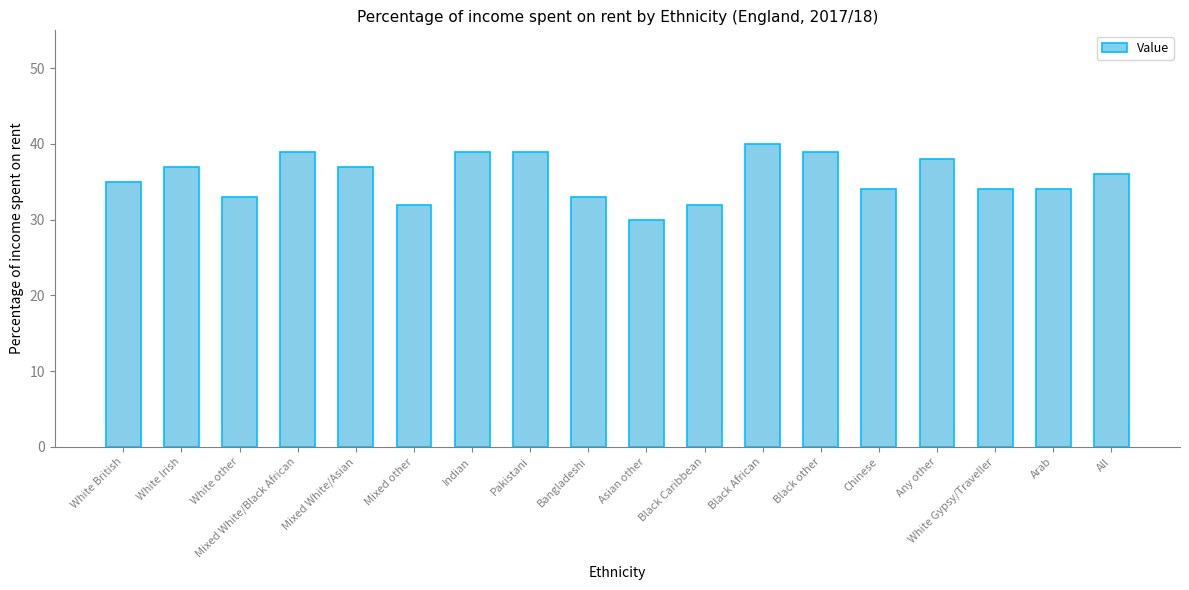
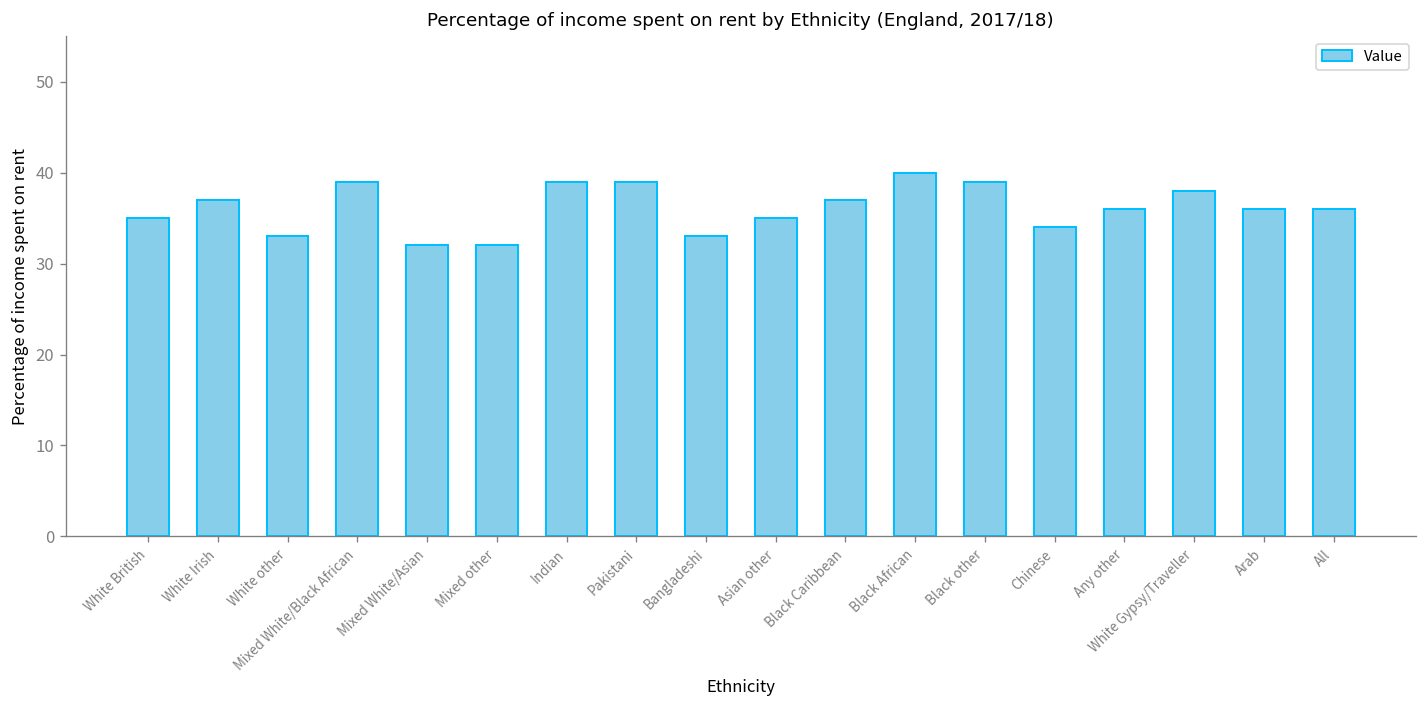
  {
    "White British": 35,
    "White Irish": 37,
    "White other": 33,
    "Mixed White/Black African": 39,
-   "Mixed White/Asian": 37,
+   "Mixed White/Asian": 32,
    "Mixed other": 32,
    "Indian": 39,
    "Pakistani": 39,
    "Bangladeshi": 33,
-   "Asian other": 30,
-   "Black Caribbean": 32,
+   "Asian other": 35,
+   "Black Caribbean": 37,
    "Black African": 40,
    "Black other": 39,
    "Chinese": 34,
-   "Any other": 38,
-   "White Gypsy/Traveller": 34,
-   "Arab": 34,
+   "Any other": 36,
+   "White Gypsy/Traveller": 38,
+   "Arab": 36,
    "All": 36
  }
